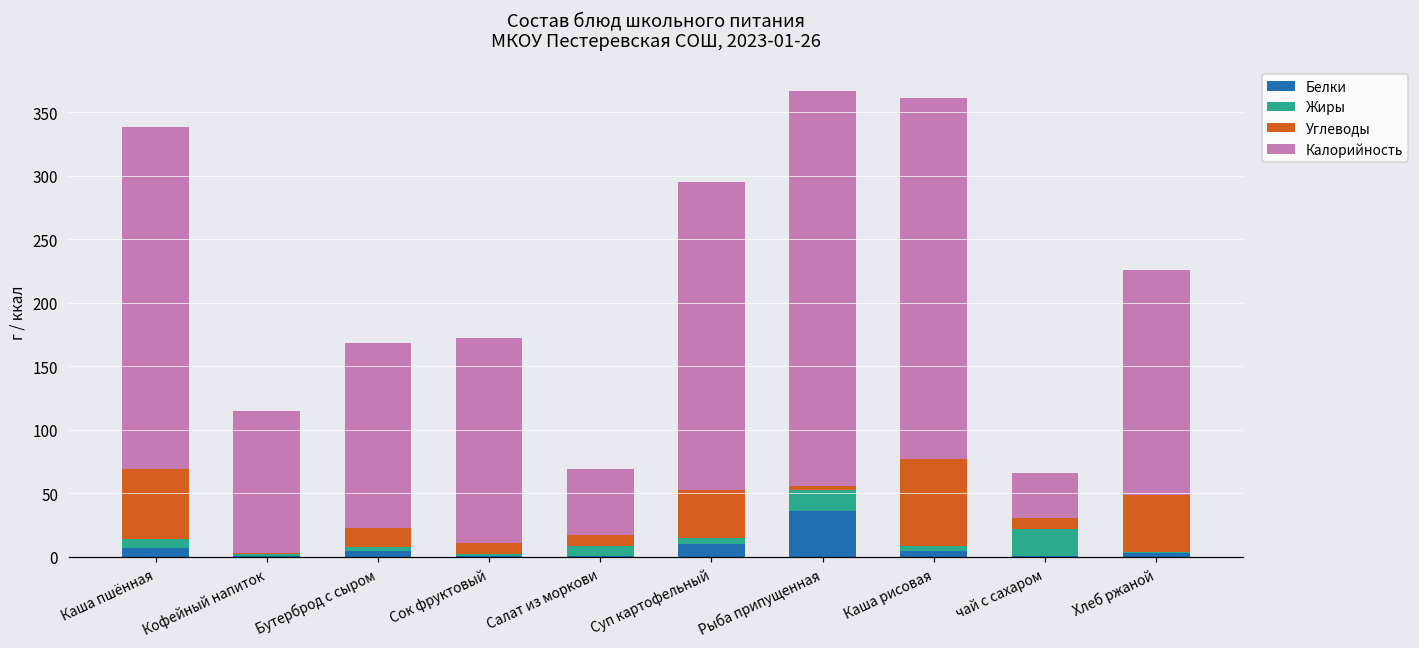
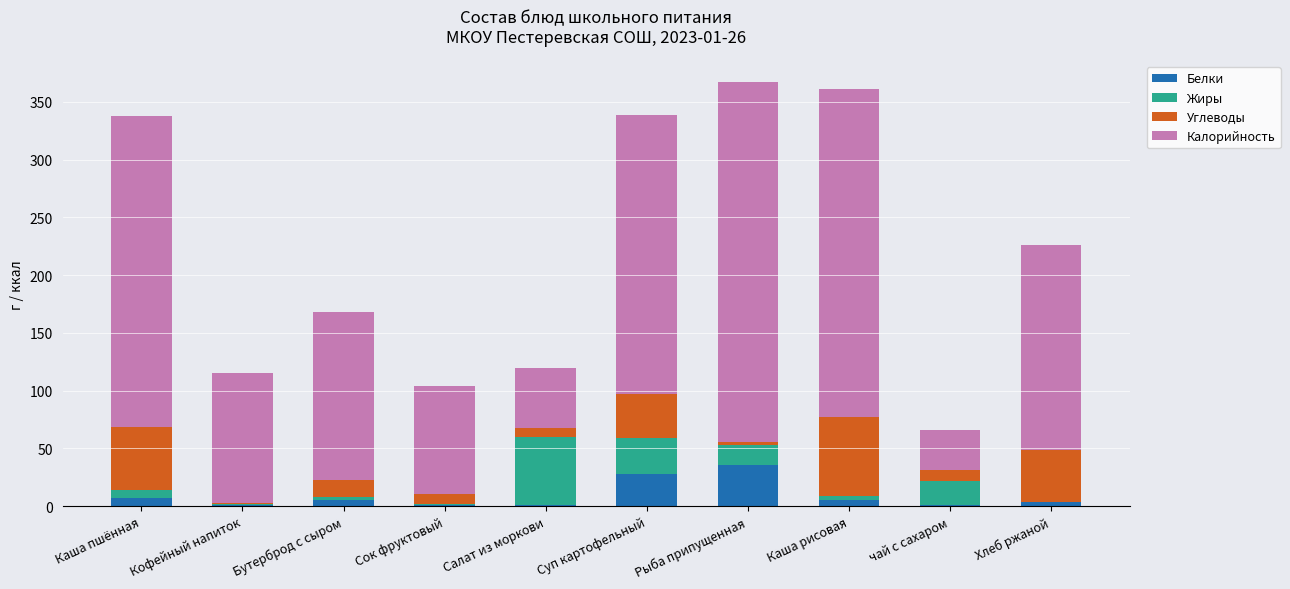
  {
    "Белки": {
      "Каша пшённая": 7,
      "Бутерброд с сыром": 5,
-     "Суп картофельный": 10,
+     "Суп картофельный": 28,
      "Рыба припущенная": 36,
      "Каша рисовая": 5,
      "Хлеб ржаной": 3
    },
    "Жиры": {
      "Каша пшённая": 7,
      "Бутерброд с сыром": 3,
-     "Салат из моркови": 8,
-     "Суп картофельный": 5,
+     "Салат из моркови": 59,
+     "Суп картофельный": 31,
      "Рыба припущенная": 17,
      "Каша рисовая": 4,
      "чай с сахаром": 21
    },
    "Углеводы": {
      "Каша пшённая": 55,
      "Бутерброд с сыром": 15,
      "Сок фруктовый": 9,
      "Салат из моркови": 8,
      "Суп картофельный": 38,
      "Рыба припущенная": 3,
      "Каша рисовая": 68,
      "чай с сахаром": 9,
      "Хлеб ржаной": 45
    },
    "Калорийность": {
      "Каша пшённая": 269,
      "Кофейный напиток": 112,
      "Бутерброд с сыром": 146,
-     "Сок фруктовый": 161,
+     "Сок фруктовый": 93,
      "Салат из моркови": 52,
      "Суп картофельный": 242,
      "Рыба припущенная": 311,
      "Каша рисовая": 284,
      "чай с сахаром": 35,
      "Хлеб ржаной": 177
    }
  }
